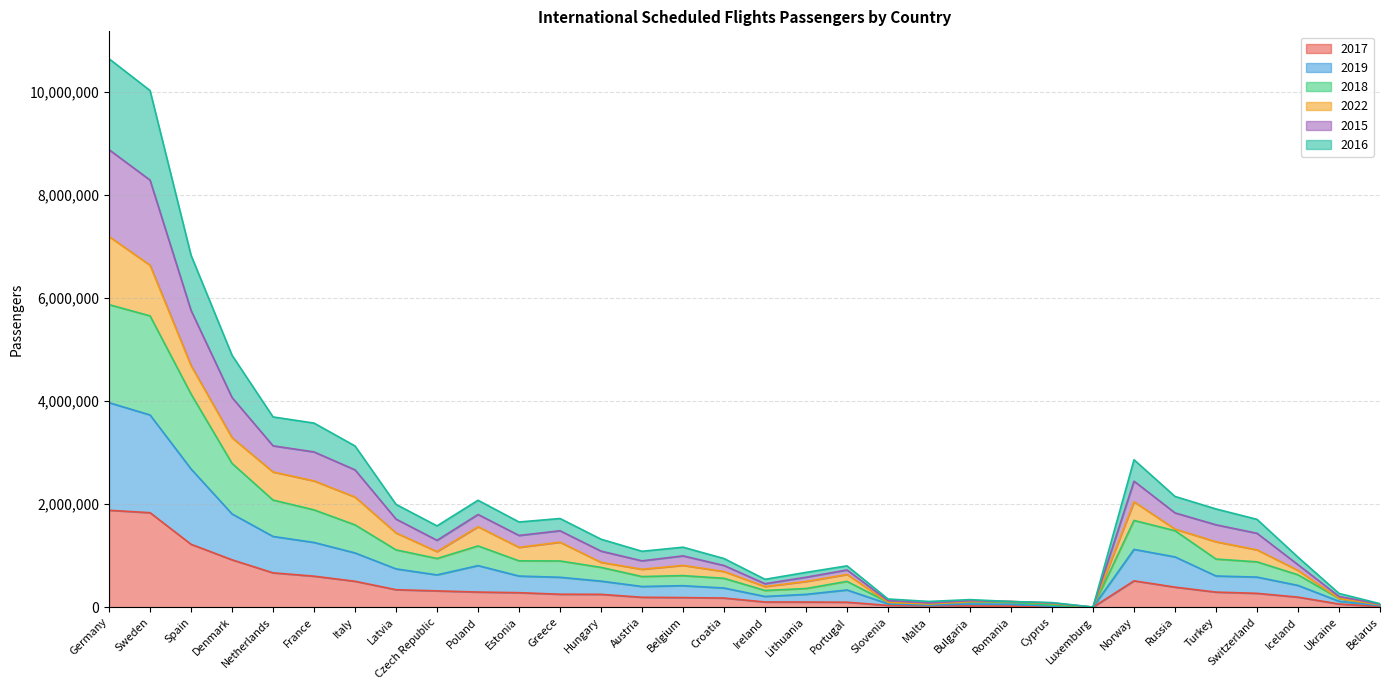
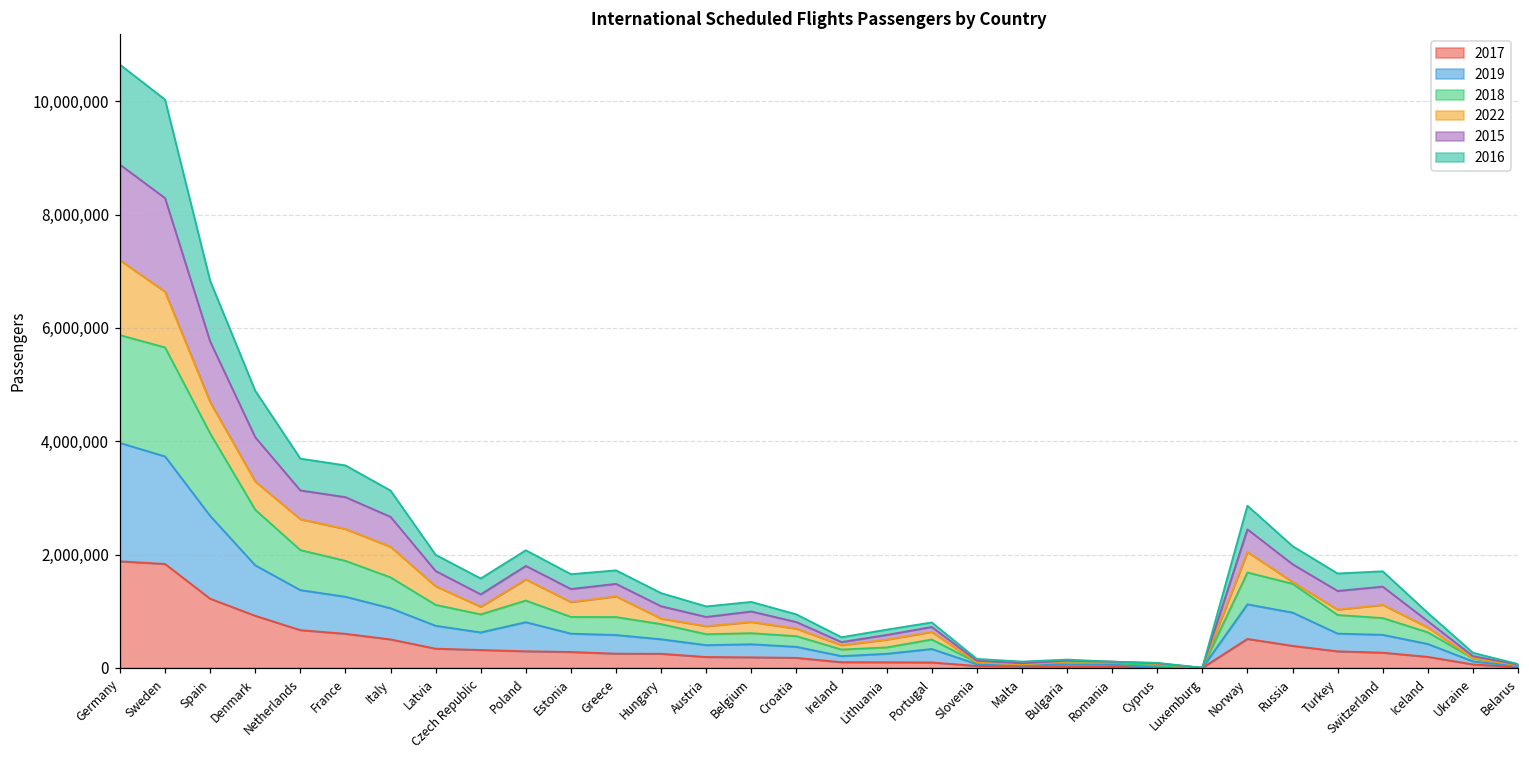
  {
    "2017": {
      "Germany": "1,900,000",
      "Sweden": "1,800,000",
      "Spain": "1,200,000",
      "Denmark": "900,000",
      "Netherlands": "700,000",
      "France": "600,000",
      "Italy": "500,000",
      "Latvia": "300,000",
      "Czech Republic": "300,000",
      "Poland": "300,000",
      "Estonia": "300,000",
      "Greece": "300,000",
      "Hungary": "200,000",
      "Austria": "200,000",
      "Belgium": "200,000",
      "Croatia": "200,000",
      "Ireland": "100,000",
      "Lithuania": "100,000",
      "Portugal": "100,000",
      "Norway": "500,000",
      "Russia": "400,000",
      "Turkey": "300,000",
      "Switzerland": "300,000",
      "Iceland": "200,000",
      "Ukraine": "100,000"
    },
    "2019": {
      "Germany": "2,100,000",
      "Sweden": "1,900,000",
      "Spain": "1,500,000",
      "Denmark": "900,000",
      "Netherlands": "700,000",
      "France": "700,000",
      "Italy": "600,000",
      "Latvia": "400,000",
      "Czech Republic": "300,000",
      "Poland": "500,000",
      "Estonia": "300,000",
      "Greece": "300,000",
      "Hungary": "300,000",
      "Austria": "200,000",
      "Belgium": "200,000",
      "Croatia": "200,000",
      "Ireland": "100,000",
      "Lithuania": "100,000",
      "Portugal": "200,000",
      "Norway": "600,000",
      "Russia": "600,000",
      "Turkey": "300,000",
      "Switzerland": "300,000",
      "Iceland": "200,000",
      "Ukraine": "100,000"
    },
    "2022": {
      "Germany": "1,300,000",
      "Sweden": "1,000,000",
      "Spain": "600,000",
      "Denmark": "500,000",
      "Netherlands": "500,000",
      "France": "600,000",
      "Italy": "500,000",
      "Latvia": "300,000",
      "Czech Republic": "100,000",
      "Poland": "400,000",
      "Estonia": "300,000",
      "Greece": "400,000",
      "Hungary": "100,000",
      "Austria": "100,000",
      "Belgium": "200,000",
      "Croatia": "100,000",
      "Ireland": "100,000",
      "Lithuania": "100,000",
      "Portugal": "100,000",
      "Norway": "400,000",
-     "Turkey": "300,000",
+     "Turkey": "100,000",
      "Switzerland": "200,000",
      "Iceland": "100,000"
    },
    "2015": {
      "Germany": "1,700,000",
      "Sweden": "1,700,000",
      "Spain": "1,100,000",
      "Denmark": "800,000",
      "Netherlands": "500,000",
      "France": "600,000",
      "Italy": "500,000",
      "Latvia": "300,000",
      "Czech Republic": "200,000",
      "Poland": "200,000",
      "Estonia": "200,000",
      "Greece": "200,000",
      "Hungary": "200,000",
      "Austria": "200,000",
      "Belgium": "200,000",
      "Croatia": "100,000",
      "Ireland": "100,000",
      "Lithuania": "100,000",
      "Portugal": "100,000",
      "Norway": "400,000",
      "Russia": "300,000",
      "Turkey": "300,000",
      "Switzerland": "300,000",
      "Iceland": "100,000"
    }
  }
